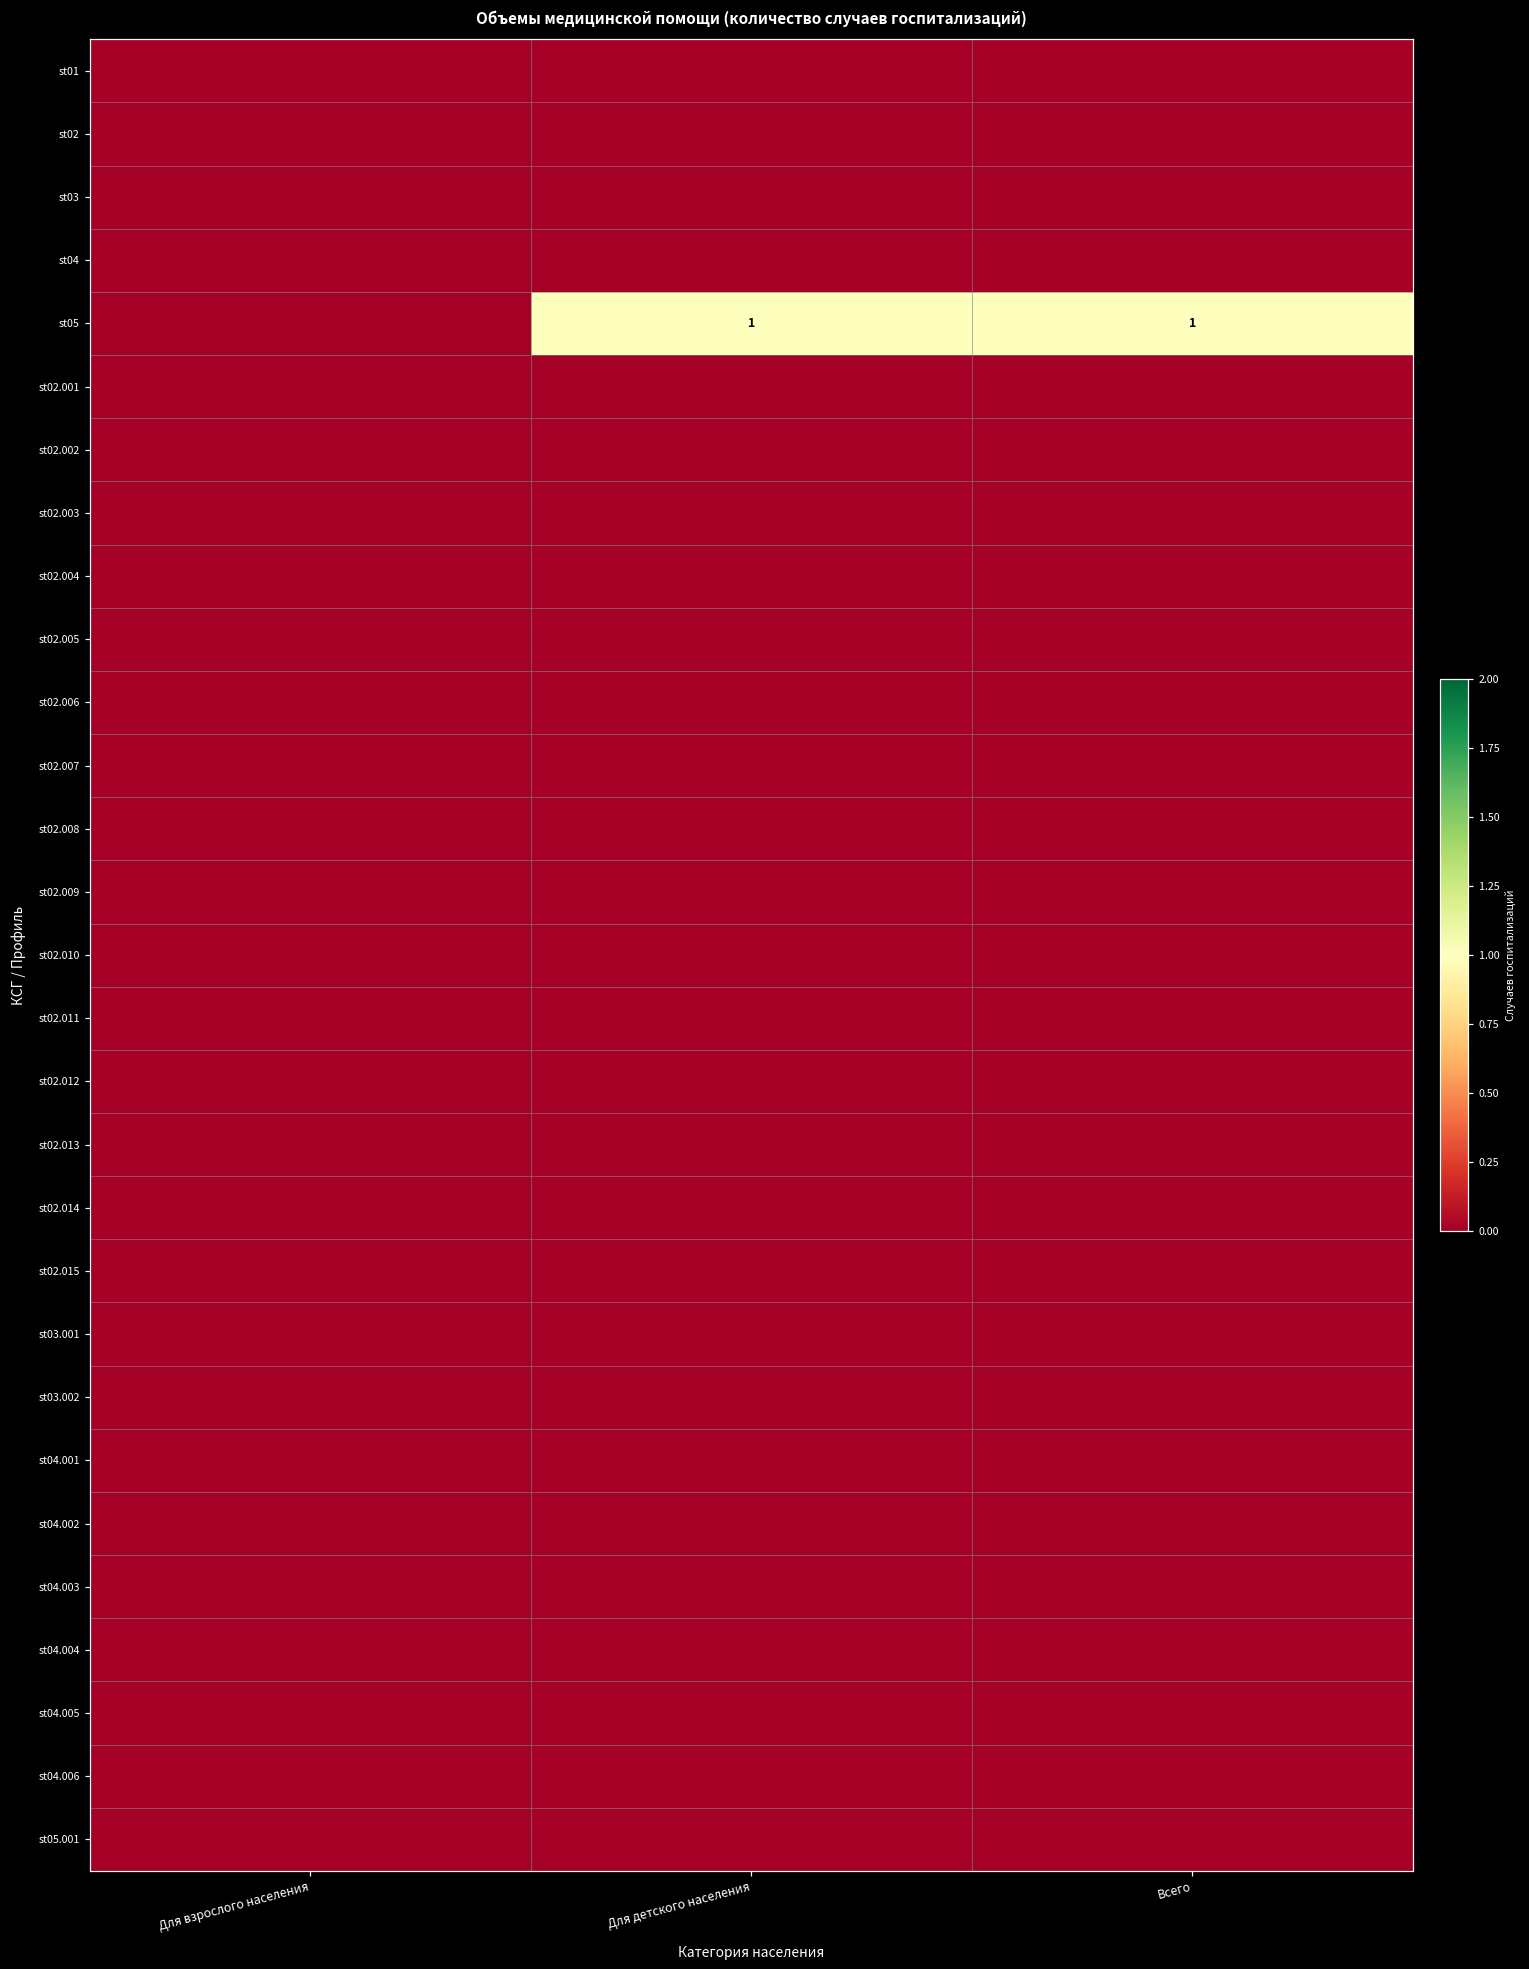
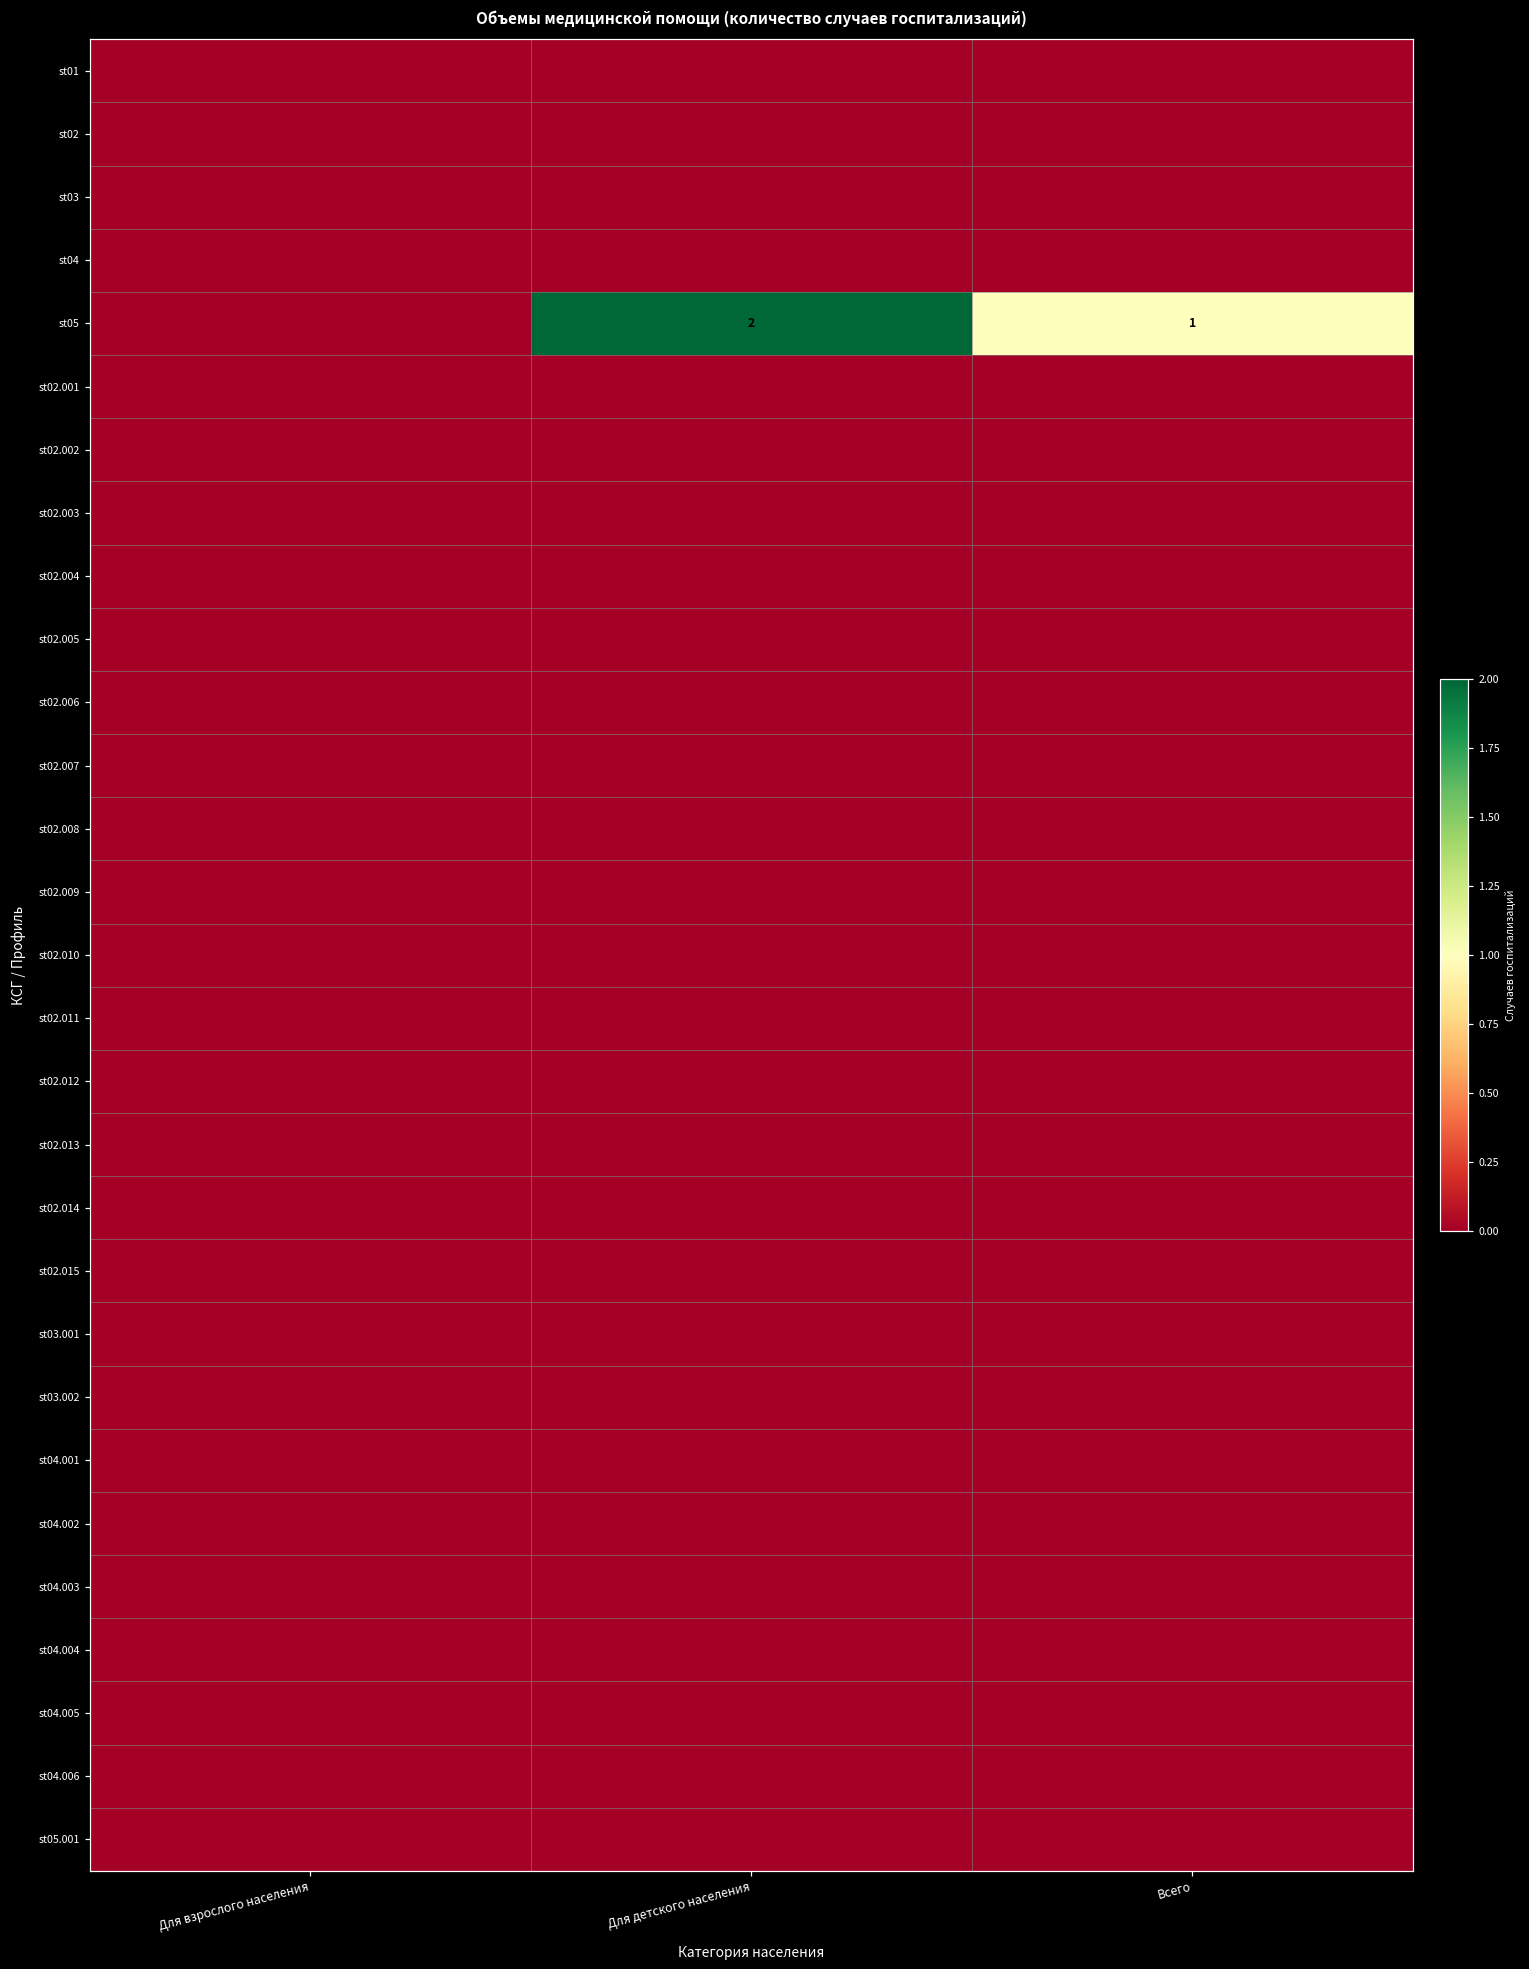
  {
    "st05": {
-     "Для детского населения": 1,
+     "Для детского населения": 2,
      "Всего": 1
    }
  }
